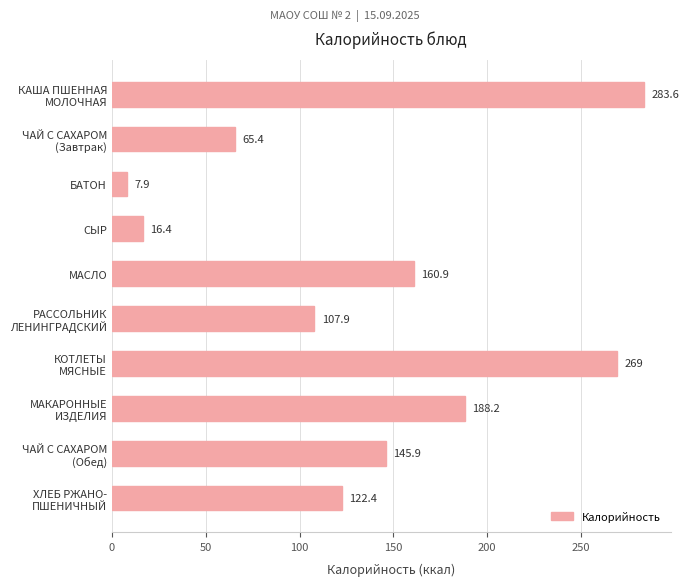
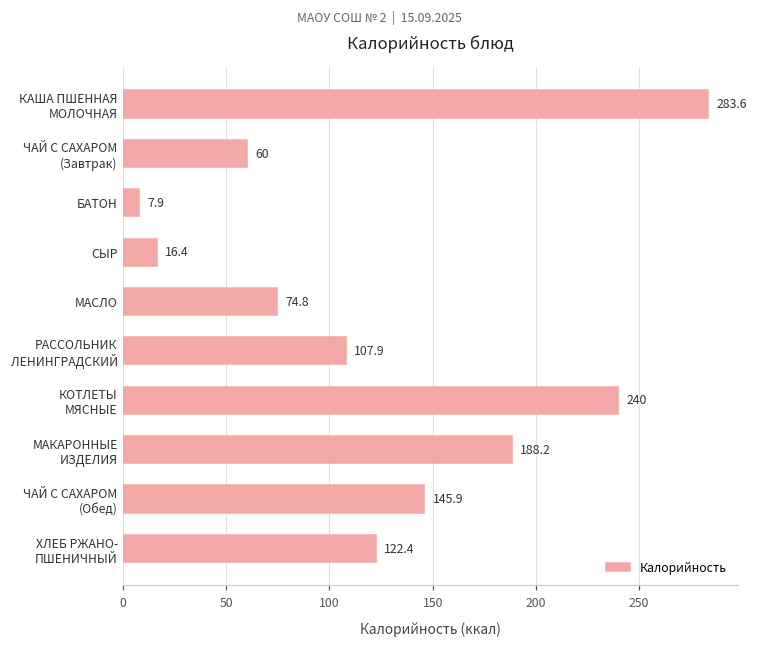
  {
    "КАША ПШЕННАЯ МОЛОЧНАЯ": 283.6,
-   "ЧАЙ С САХАРОМ (Завтрак)": 65.4,
+   "ЧАЙ С САХАРОМ (Завтрак)": 60,
    "БАТОН": 7.9,
    "СЫР": 16.4,
-   "МАСЛО": 160.9,
+   "МАСЛО": 74.8,
    "РАССОЛЬНИК ЛЕНИНГРАДСКИЙ": 107.9,
-   "КОТЛЕТЫ МЯСНЫЕ": 269,
+   "КОТЛЕТЫ МЯСНЫЕ": 240,
    "МАКАРОННЫЕ ИЗДЕЛИЯ": 188.2,
    "ЧАЙ С САХАРОМ (Обед)": 145.9,
    "ХЛЕБ РЖАНО- ПШЕНИЧНЫЙ": 122.4
  }
